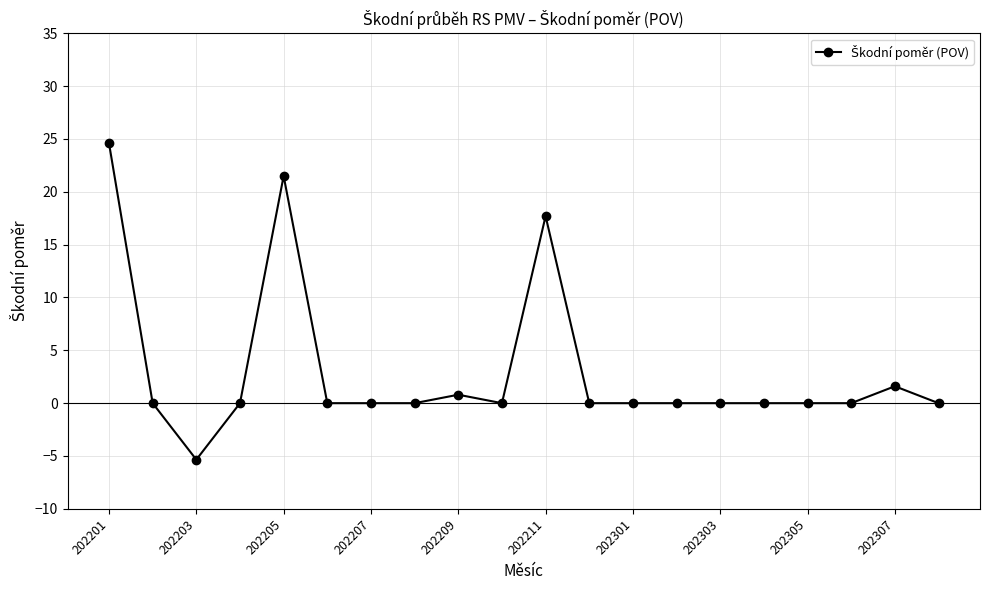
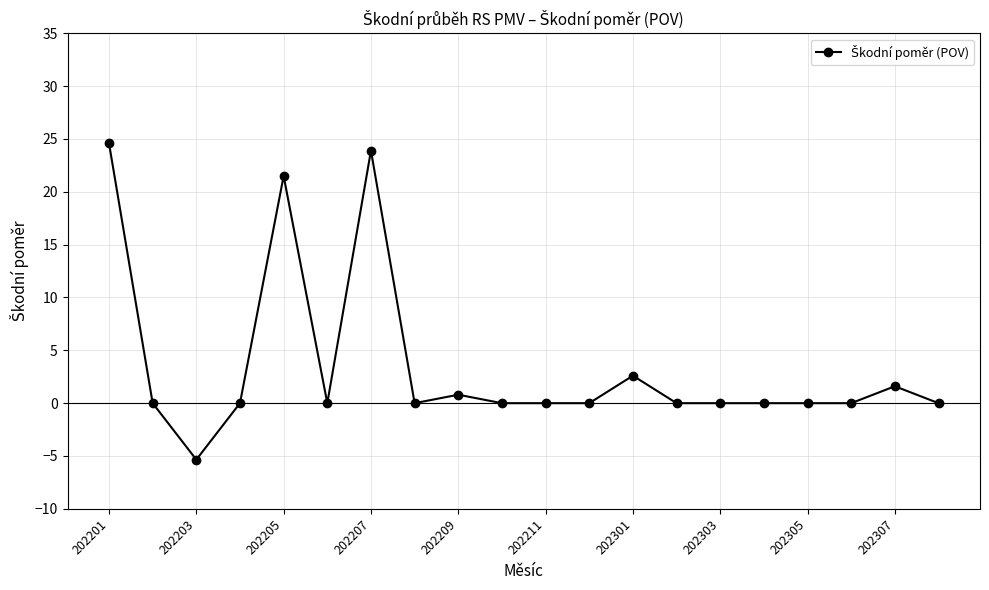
  {
    "202201": 24.6,
    "202203": -5.3,
    "202205": 21.5,
-   "202207": 0.0,
+   "202207": 23.9,
    "202209": 0.8,
-   "202211": 17.7,
-   "202301": 0.0,
+   "202211": 0.0,
+   "202301": 2.6,
    "202303": 0.0,
    "202305": 0.0,
    "202307": 1.6
  }
